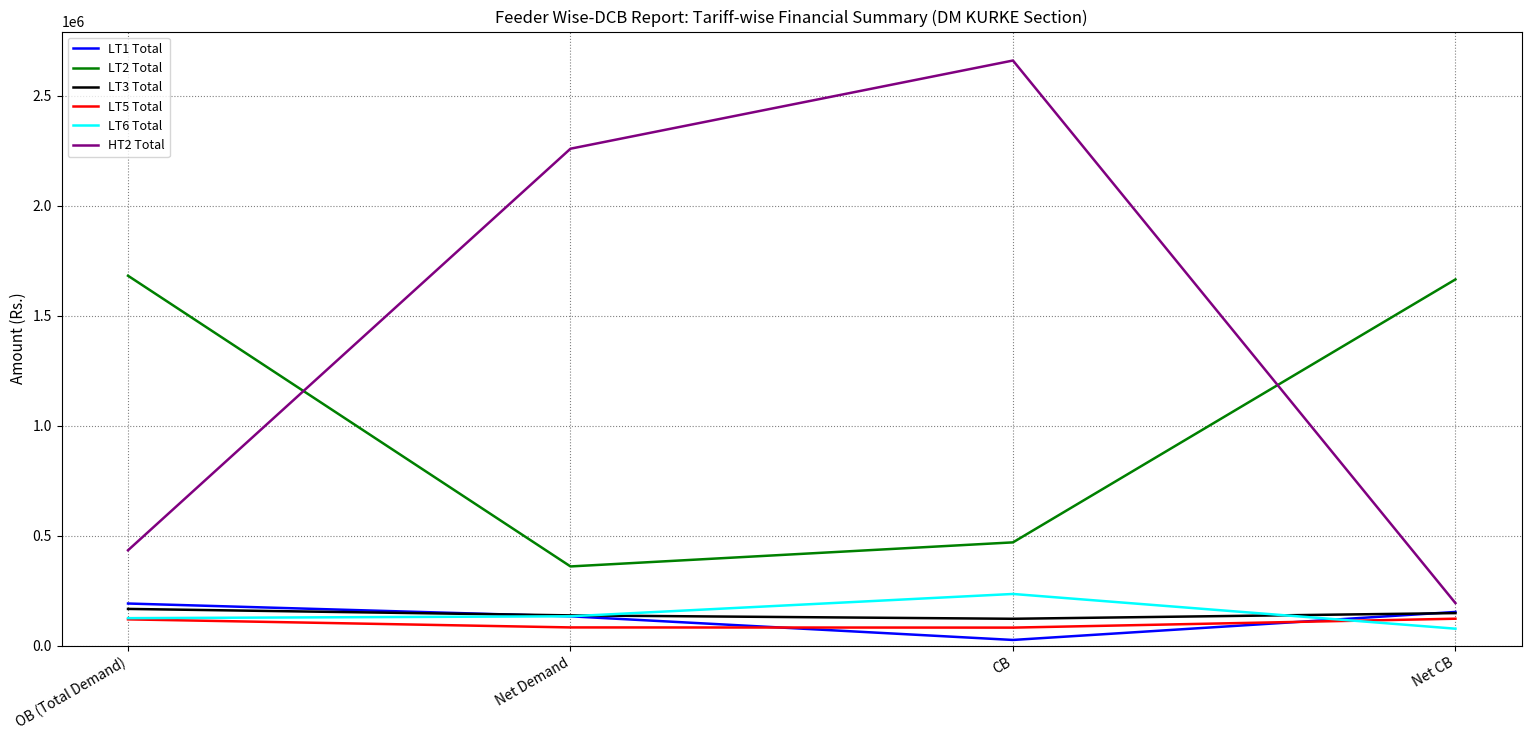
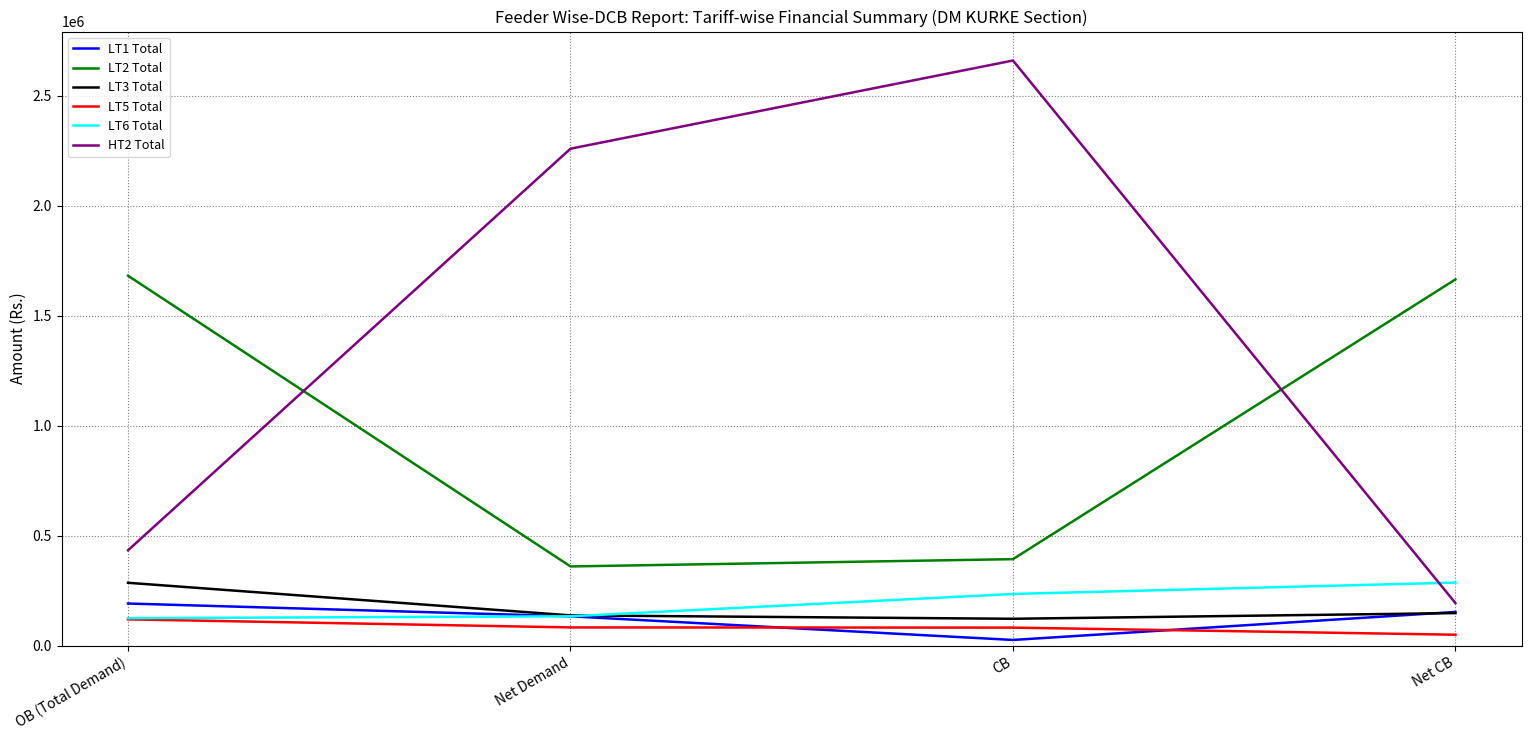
  {
    "LT1 Total": {
      "OB (Total Demand)": 190000,
      "CB": 30000
    },
    "LT2 Total": {
      "OB (Total Demand)": 1680000,
      "Net Demand": 360000,
-     "CB": 470000,
+     "CB": 390000,
      "Net CB": 1670000
    },
    "LT3 Total": {
-     "OB (Total Demand)": 170000,
+     "OB (Total Demand)": 290000,
      "CB": 120000
    },
    "LT5 Total": {
      "Net Demand": 80000,
      "CB": 80000,
-     "Net CB": 120000
+     "Net CB": 50000
    },
    "LT6 Total": {
      "CB": 240000,
-     "Net CB": 80000
+     "Net CB": 290000
    },
    "HT2 Total": {
      "OB (Total Demand)": 430000,
      "Net Demand": 2260000,
      "CB": 2660000,
      "Net CB": 190000
    }
  }
